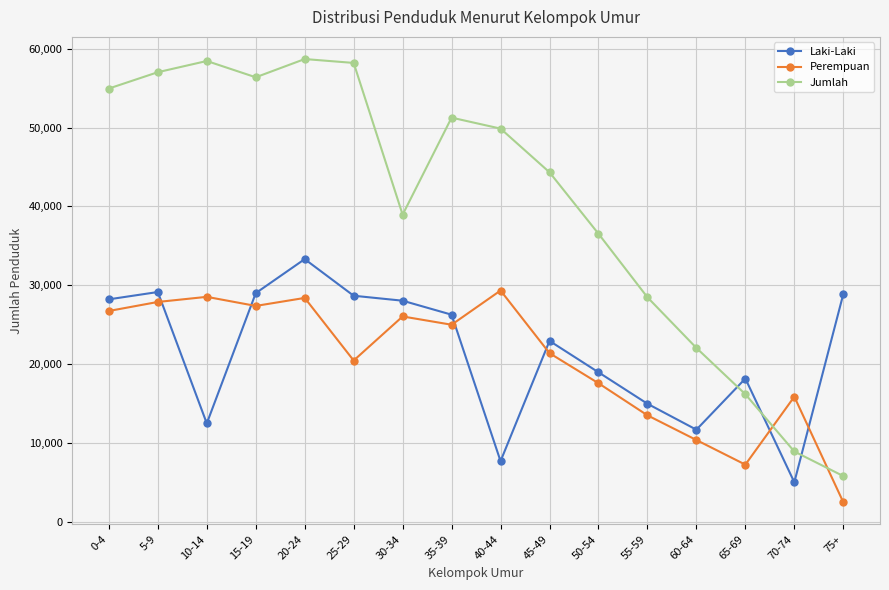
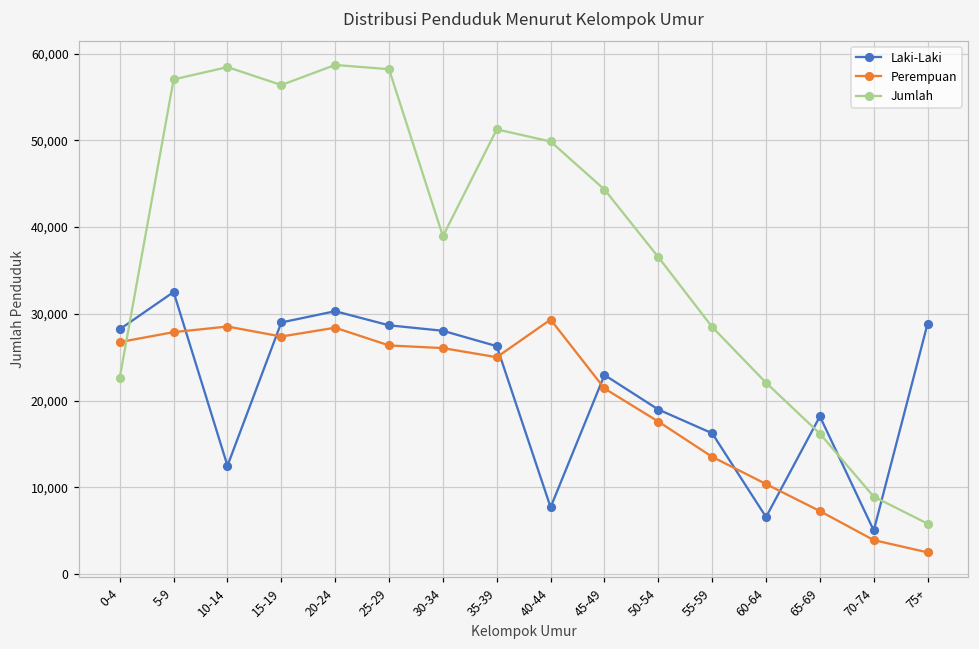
  {
    "Laki-Laki": {
      "0-4": "28,000",
-     "5-9": "29,000",
+     "5-9": "33,000",
      "10-14": "12,000",
      "15-19": "29,000",
-     "20-24": "33,000",
+     "20-24": "30,000",
      "25-29": "29,000",
      "30-34": "28,000",
      "35-39": "26,000",
      "40-44": "8,000",
      "45-49": "23,000",
      "50-54": "19,000",
-     "55-59": "15,000",
-     "60-64": "12,000",
+     "55-59": "16,000",
+     "60-64": "7,000",
      "65-69": "18,000",
      "70-74": "5,000",
      "75+": "29,000"
    },
    "Perempuan": {
      "0-4": "27,000",
      "5-9": "28,000",
      "10-14": "29,000",
      "15-19": "27,000",
      "20-24": "28,000",
-     "25-29": "20,000",
+     "25-29": "26,000",
      "30-34": "26,000",
      "35-39": "25,000",
      "40-44": "29,000",
      "45-49": "21,000",
      "50-54": "18,000",
      "55-59": "14,000",
      "60-64": "10,000",
      "65-69": "7,000",
-     "70-74": "16,000",
+     "70-74": "4,000",
      "75+": "2,000"
    },
    "Jumlah": {
-     "0-4": "55,000",
+     "0-4": "23,000",
      "5-9": "57,000",
      "10-14": "58,000",
      "15-19": "56,000",
      "20-24": "59,000",
      "25-29": "58,000",
      "30-34": "39,000",
      "35-39": "51,000",
      "40-44": "50,000",
      "45-49": "44,000",
      "50-54": "37,000",
      "55-59": "28,000",
      "60-64": "22,000",
      "65-69": "16,000",
      "70-74": "9,000",
      "75+": "6,000"
    }
  }
